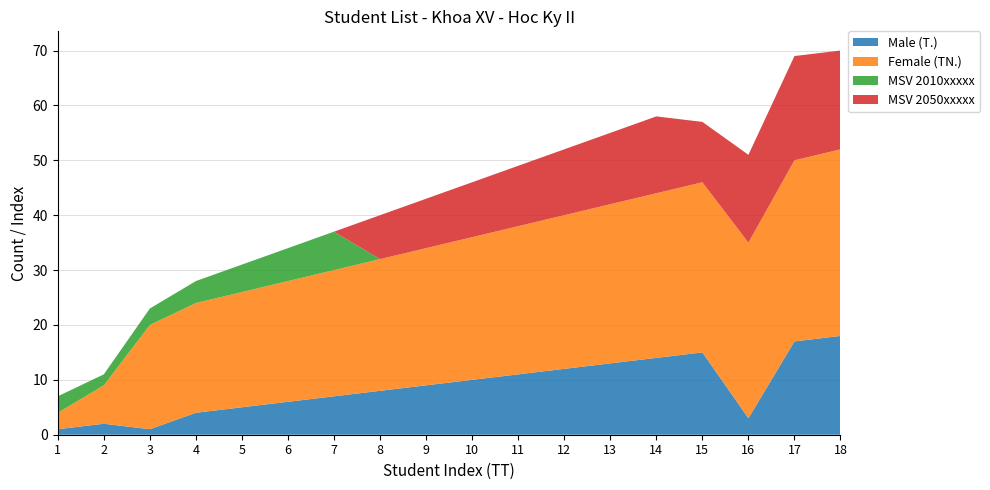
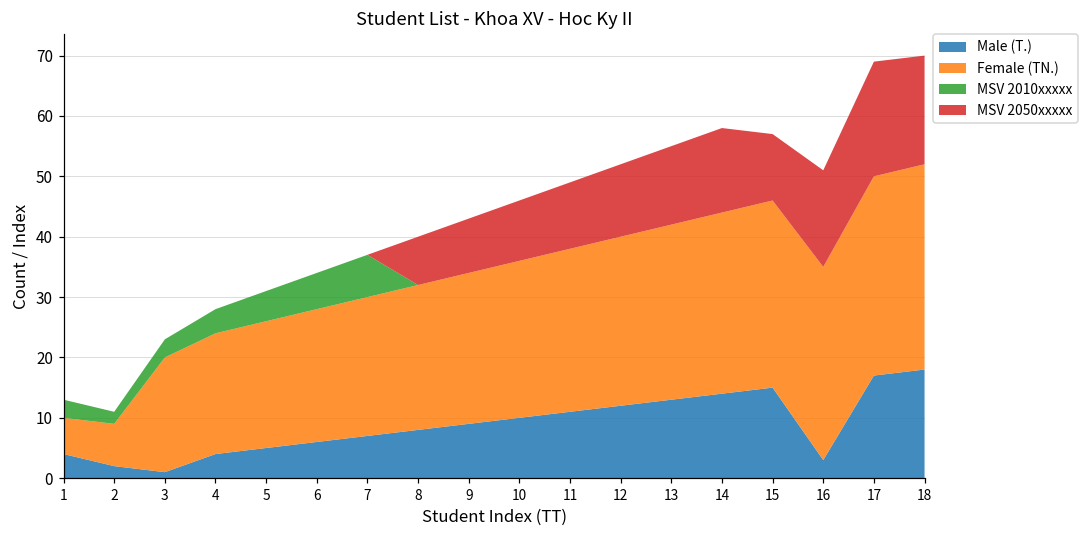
  {
    "Male (T.)": {
-     "1": 1,
+     "1": 4,
      "2": 2,
      "3": 1,
      "4": 4,
      "5": 5,
      "6": 6,
      "7": 7,
      "8": 8,
      "9": 9,
      "10": 10,
      "11": 11,
      "12": 12,
      "13": 13,
      "14": 14,
      "15": 15,
      "16": 3,
      "17": 17,
      "18": 18
    },
    "Female (TN.)": {
-     "1": 3,
+     "1": 6,
      "2": 7,
      "3": 19,
      "4": 20,
      "5": 21,
      "6": 22,
      "7": 23
    },
    "MSV 2050xxxxx": {
      "8": 8,
      "9": 9,
      "10": 10,
      "11": 11,
      "12": 12,
      "13": 13,
      "14": 14,
      "15": 11,
      "16": 16,
      "17": 19,
      "18": 18
    }
  }
